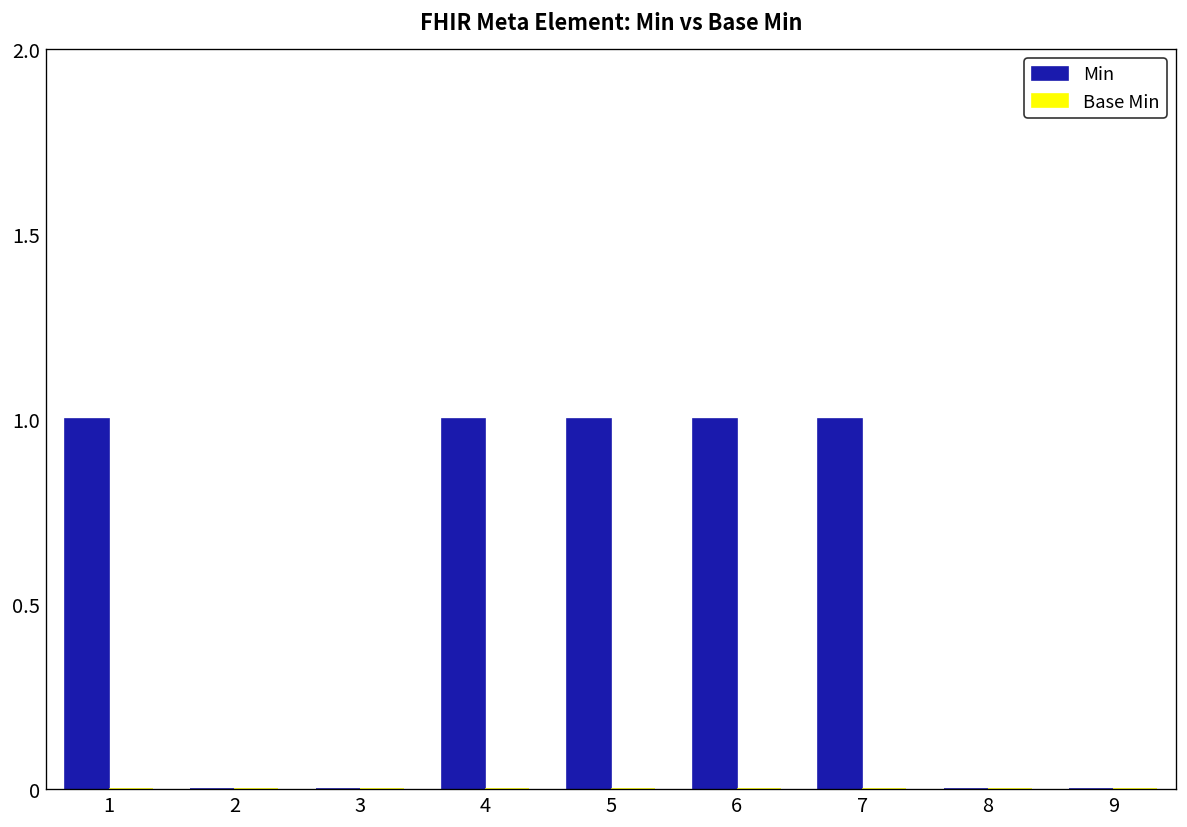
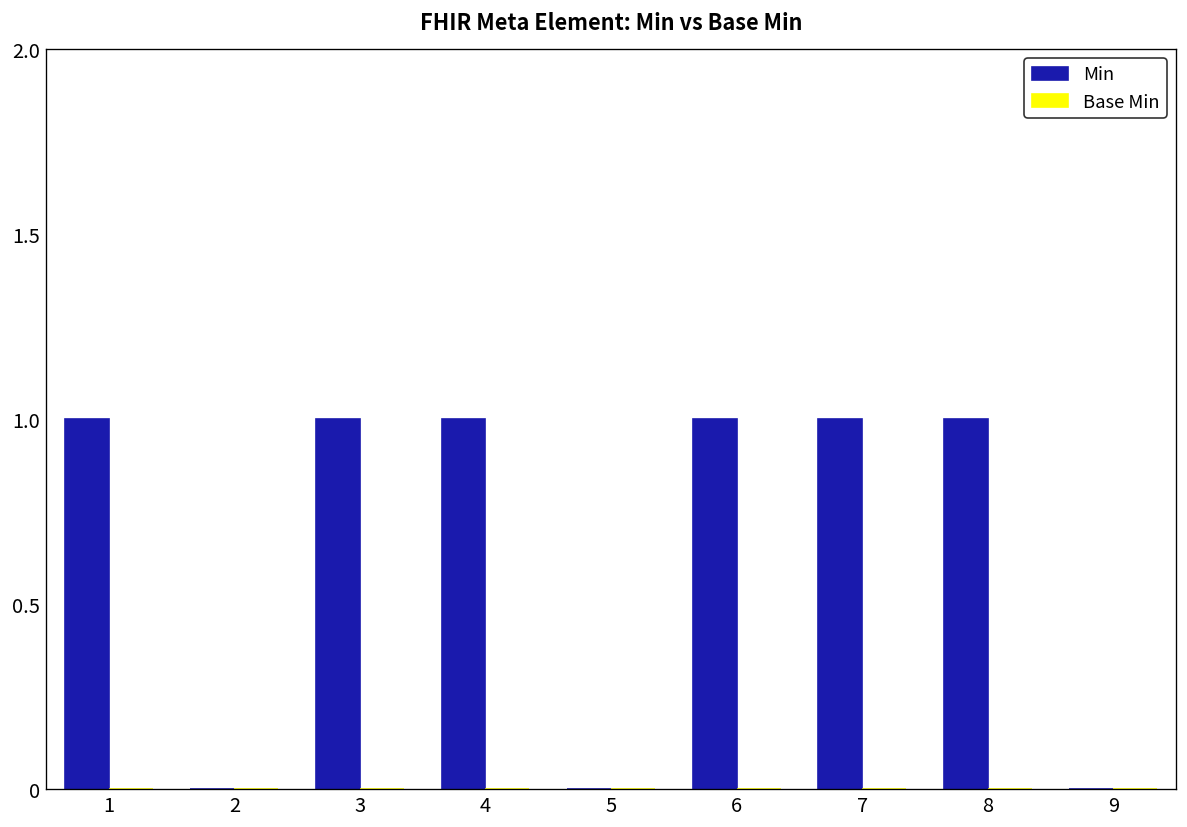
  {
    "Min": {
      "1": 1,
      "2": 0,
-     "3": 0,
+     "3": 1,
      "4": 1,
-     "5": 1,
+     "5": 0,
      "6": 1,
      "7": 1,
-     "8": 0,
+     "8": 1,
      "9": 0
    },
    "Base Min": {
      "1": 0,
      "2": 0,
      "3": 0,
      "4": 0,
      "5": 0,
      "6": 0,
      "7": 0,
      "8": 0,
      "9": 0
    }
  }
